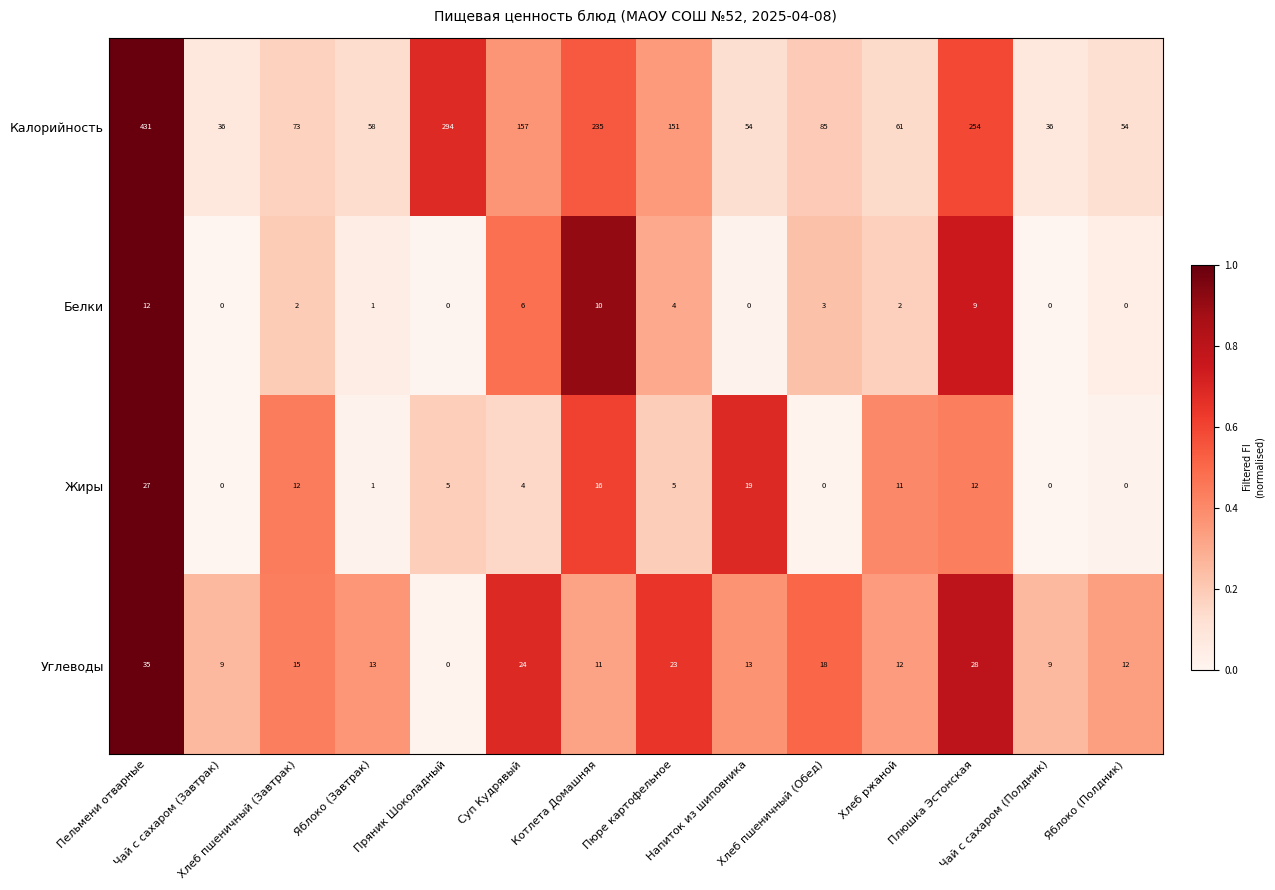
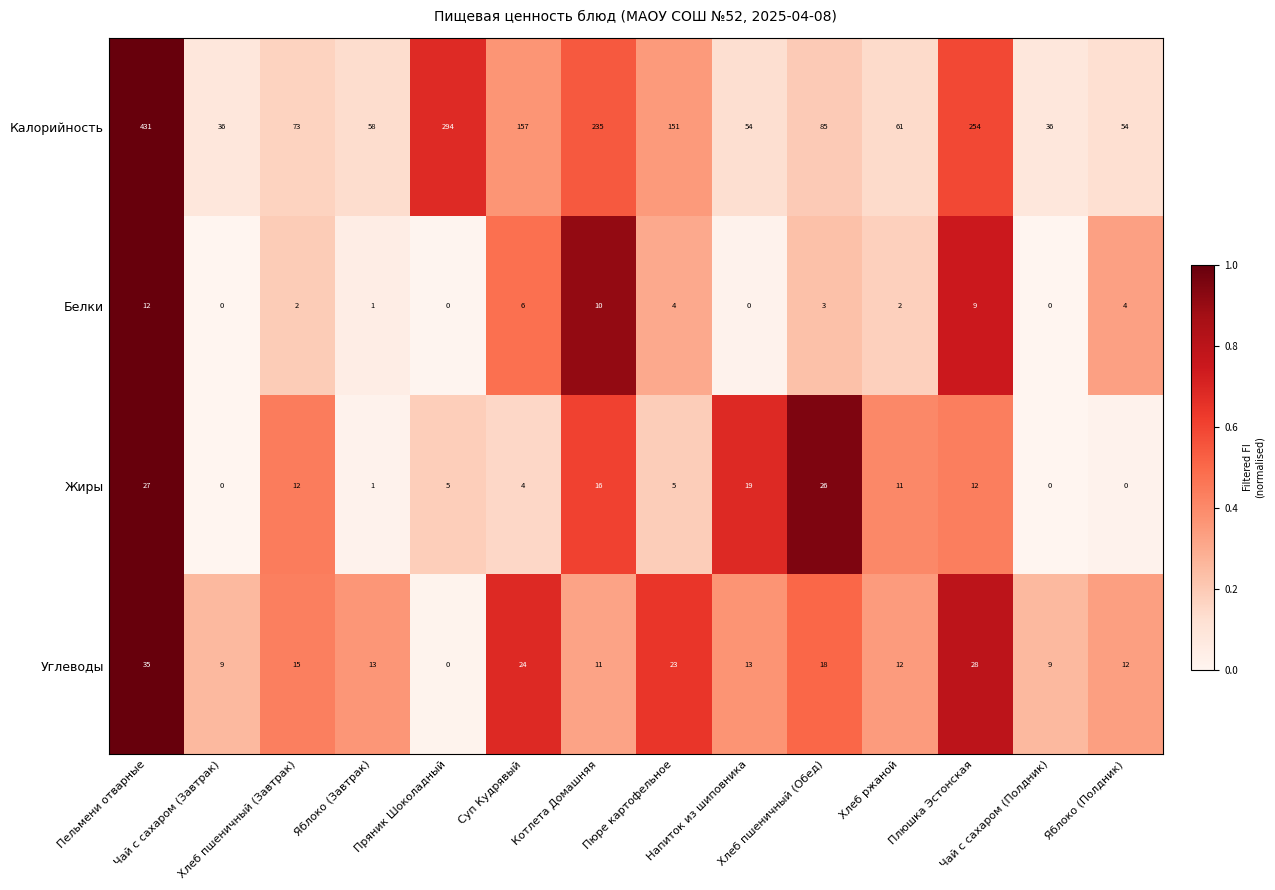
  {
    "Калорийность": {
      "Пельмени отварные": 431,
      "Чай с сахаром (Завтрак)": 36,
      "Хлеб пшеничный (Завтрак)": 73,
      "Яблоко (Завтрак)": 58,
      "Пряник Шоколадный": 294,
      "Суп Кудрявый": 157,
      "Котлета Домашняя": 235,
      "Пюре картофельное": 151,
      "Напиток из шиповника": 54,
      "Хлеб пшеничный (Обед)": 85,
      "Хлеб ржаной": 61,
      "Плюшка Эстонская": 254,
      "Чай с сахаром (Полдник)": 36,
      "Яблоко (Полдник)": 54
    },
    "Белки": {
      "Пельмени отварные": 12,
      "Чай с сахаром (Завтрак)": 0,
      "Хлеб пшеничный (Завтрак)": 2,
      "Яблоко (Завтрак)": 1,
      "Пряник Шоколадный": 0,
      "Суп Кудрявый": 6,
      "Котлета Домашняя": 10,
      "Пюре картофельное": 4,
      "Напиток из шиповника": 0,
      "Хлеб пшеничный (Обед)": 3,
      "Хлеб ржаной": 2,
      "Плюшка Эстонская": 9,
      "Чай с сахаром (Полдник)": 0,
-     "Яблоко (Полдник)": 0
+     "Яблоко (Полдник)": 4
    },
    "Жиры": {
      "Пельмени отварные": 27,
      "Чай с сахаром (Завтрак)": 0,
      "Хлеб пшеничный (Завтрак)": 12,
      "Яблоко (Завтрак)": 1,
      "Пряник Шоколадный": 5,
      "Суп Кудрявый": 4,
      "Котлета Домашняя": 16,
      "Пюре картофельное": 5,
      "Напиток из шиповника": 19,
-     "Хлеб пшеничный (Обед)": 0,
+     "Хлеб пшеничный (Обед)": 26,
      "Хлеб ржаной": 11,
      "Плюшка Эстонская": 12,
      "Чай с сахаром (Полдник)": 0,
      "Яблоко (Полдник)": 0
    },
    "Углеводы": {
      "Пельмени отварные": 35,
      "Чай с сахаром (Завтрак)": 9,
      "Хлеб пшеничный (Завтрак)": 15,
      "Яблоко (Завтрак)": 13,
      "Пряник Шоколадный": 0,
      "Суп Кудрявый": 24,
      "Котлета Домашняя": 11,
      "Пюре картофельное": 23,
      "Напиток из шиповника": 13,
      "Хлеб пшеничный (Обед)": 18,
      "Хлеб ржаной": 12,
      "Плюшка Эстонская": 28,
      "Чай с сахаром (Полдник)": 9,
      "Яблоко (Полдник)": 12
    }
  }
